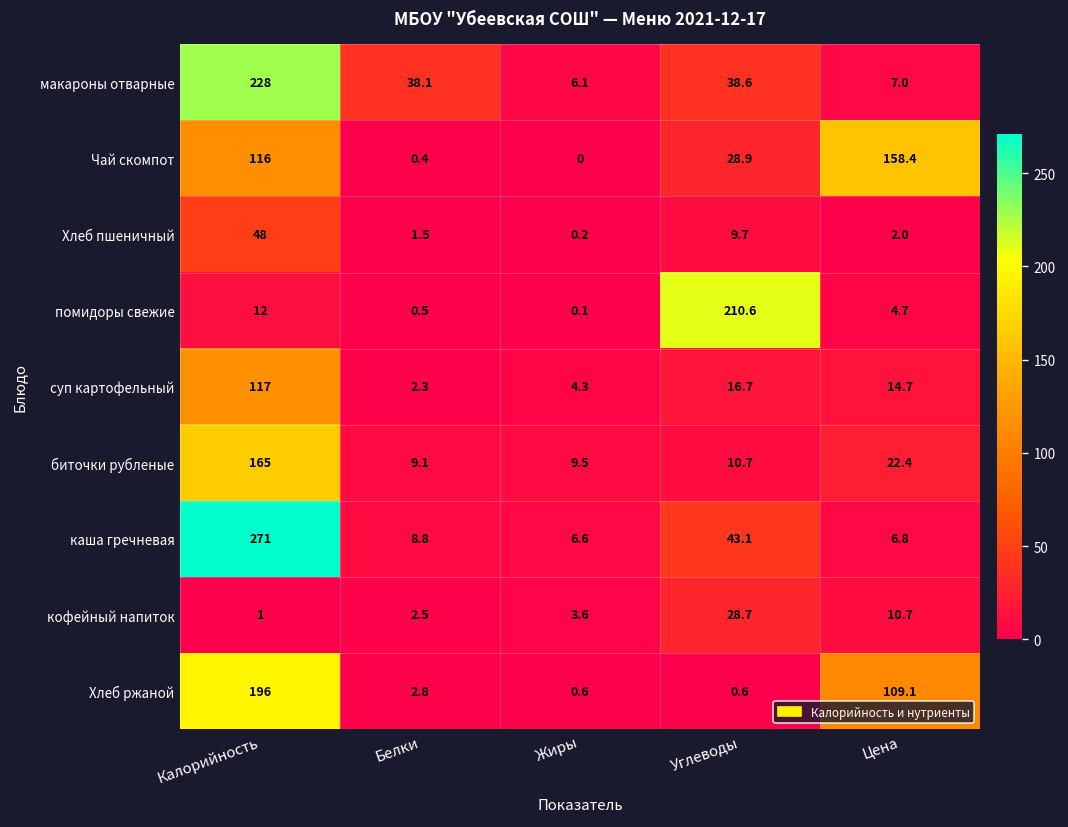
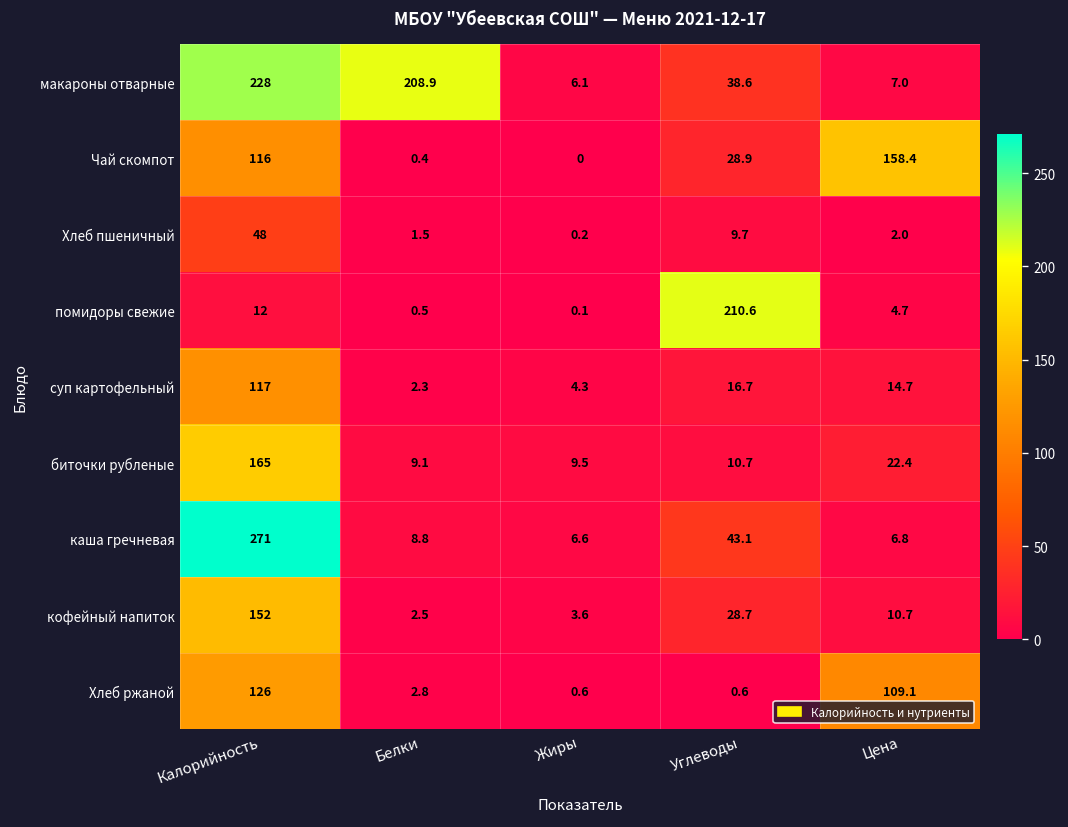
  {
    "макароны отварные": {
      "Калорийность": 228,
-     "Белки": 38.1,
+     "Белки": 208.9,
      "Жиры": 6.1,
      "Углеводы": 38.6,
      "Цена": 7.0
    },
    "Чай скомпот": {
      "Калорийность": 116,
      "Белки": 0.4,
      "Жиры": 0,
      "Углеводы": 28.9,
      "Цена": 158.4
    },
    "Хлеб пшеничный": {
      "Калорийность": 48,
      "Белки": 1.5,
      "Жиры": 0.2,
      "Углеводы": 9.7,
      "Цена": 2.0
    },
    "помидоры свежие": {
      "Калорийность": 12,
      "Белки": 0.5,
      "Жиры": 0.1,
      "Углеводы": 210.6,
      "Цена": 4.7
    },
    "суп картофельный": {
      "Калорийность": 117,
      "Белки": 2.3,
      "Жиры": 4.3,
      "Углеводы": 16.7,
      "Цена": 14.7
    },
    "биточки рубленые": {
      "Калорийность": 165,
      "Белки": 9.1,
      "Жиры": 9.5,
      "Углеводы": 10.7,
      "Цена": 22.4
    },
    "каша гречневая": {
      "Калорийность": 271,
      "Белки": 8.8,
      "Жиры": 6.6,
      "Углеводы": 43.1,
      "Цена": 6.8
    },
    "кофейный напиток": {
-     "Калорийность": 1,
+     "Калорийность": 152,
      "Белки": 2.5,
      "Жиры": 3.6,
      "Углеводы": 28.7,
      "Цена": 10.7
    },
    "Хлеб ржаной": {
-     "Калорийность": 196,
+     "Калорийность": 126,
      "Белки": 2.8,
      "Жиры": 0.6,
      "Углеводы": 0.6,
      "Цена": 109.1
    }
  }
